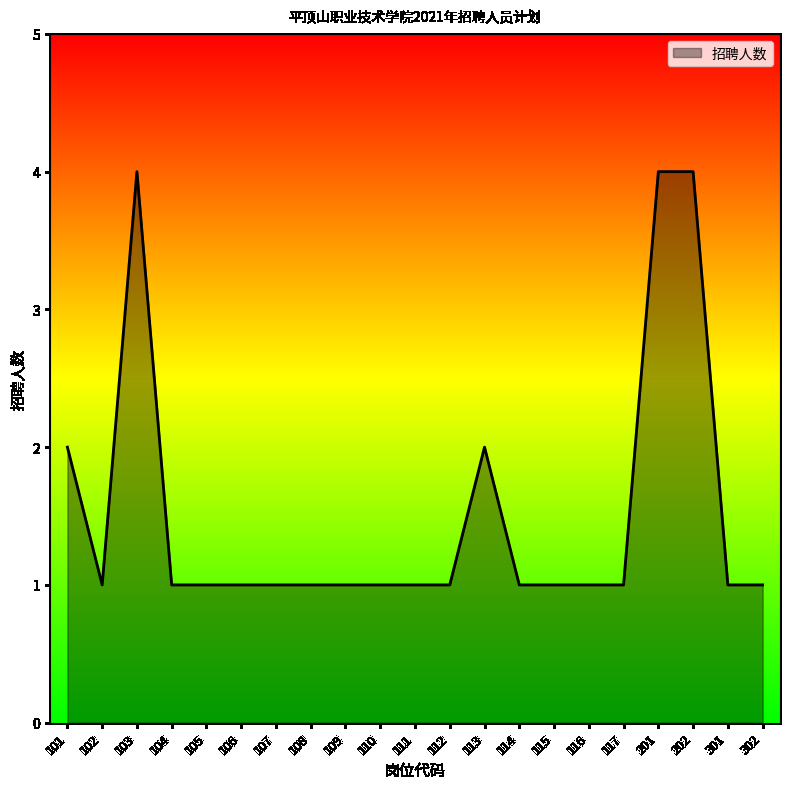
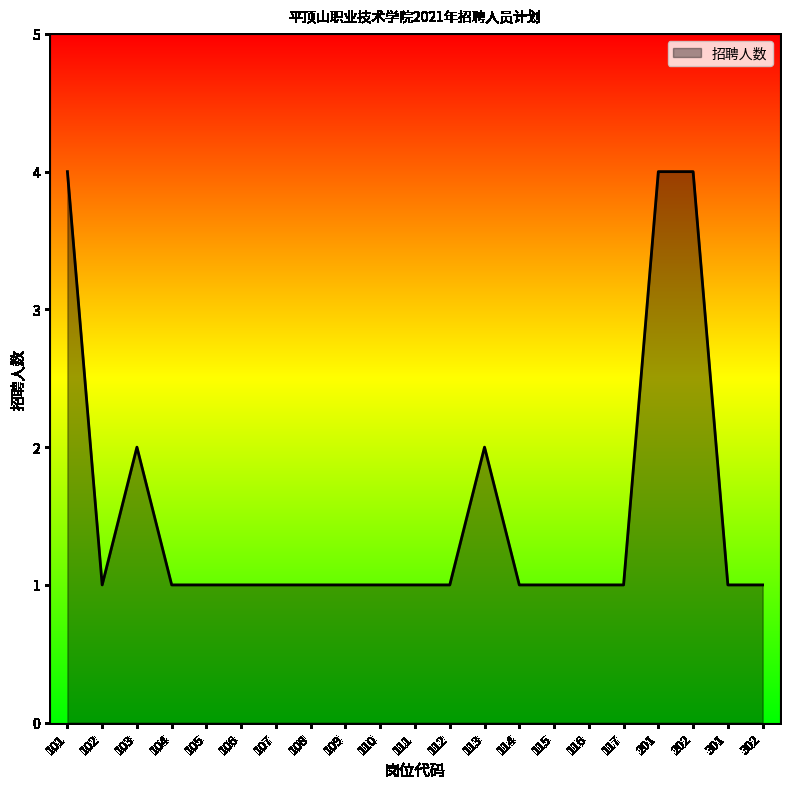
  {
-   "101": 2,
+   "101": 4,
    "102": 1,
-   "103": 4,
+   "103": 2,
    "104": 1,
    "105": 1,
    "106": 1,
    "107": 1,
    "108": 1,
    "109": 1,
    "110": 1,
    "111": 1,
    "112": 1,
    "113": 2,
    "114": 1,
    "115": 1,
    "116": 1,
    "117": 1,
    "201": 4,
    "202": 4,
    "301": 1,
    "302": 1
  }
